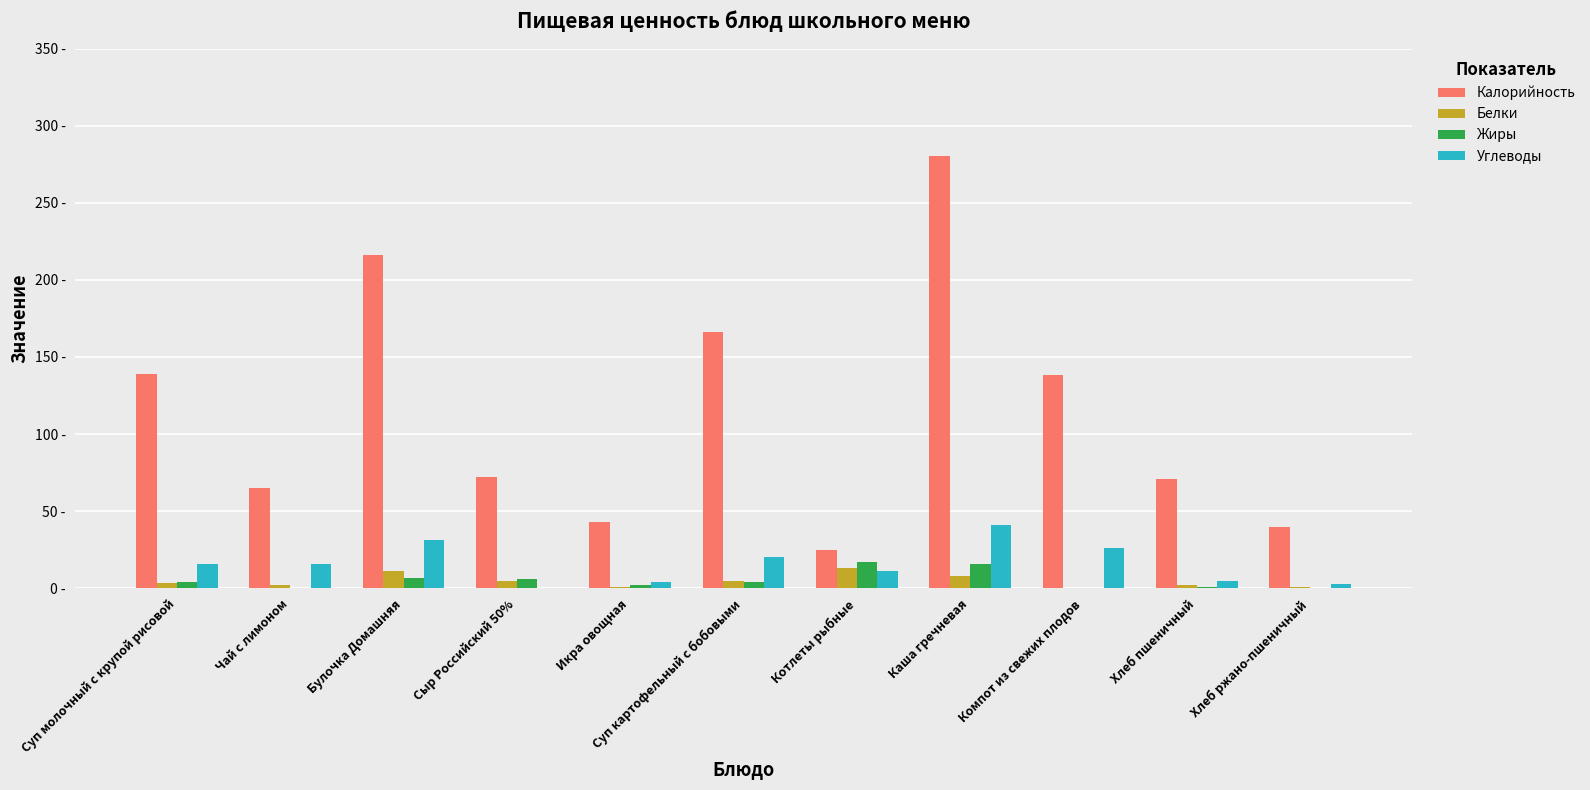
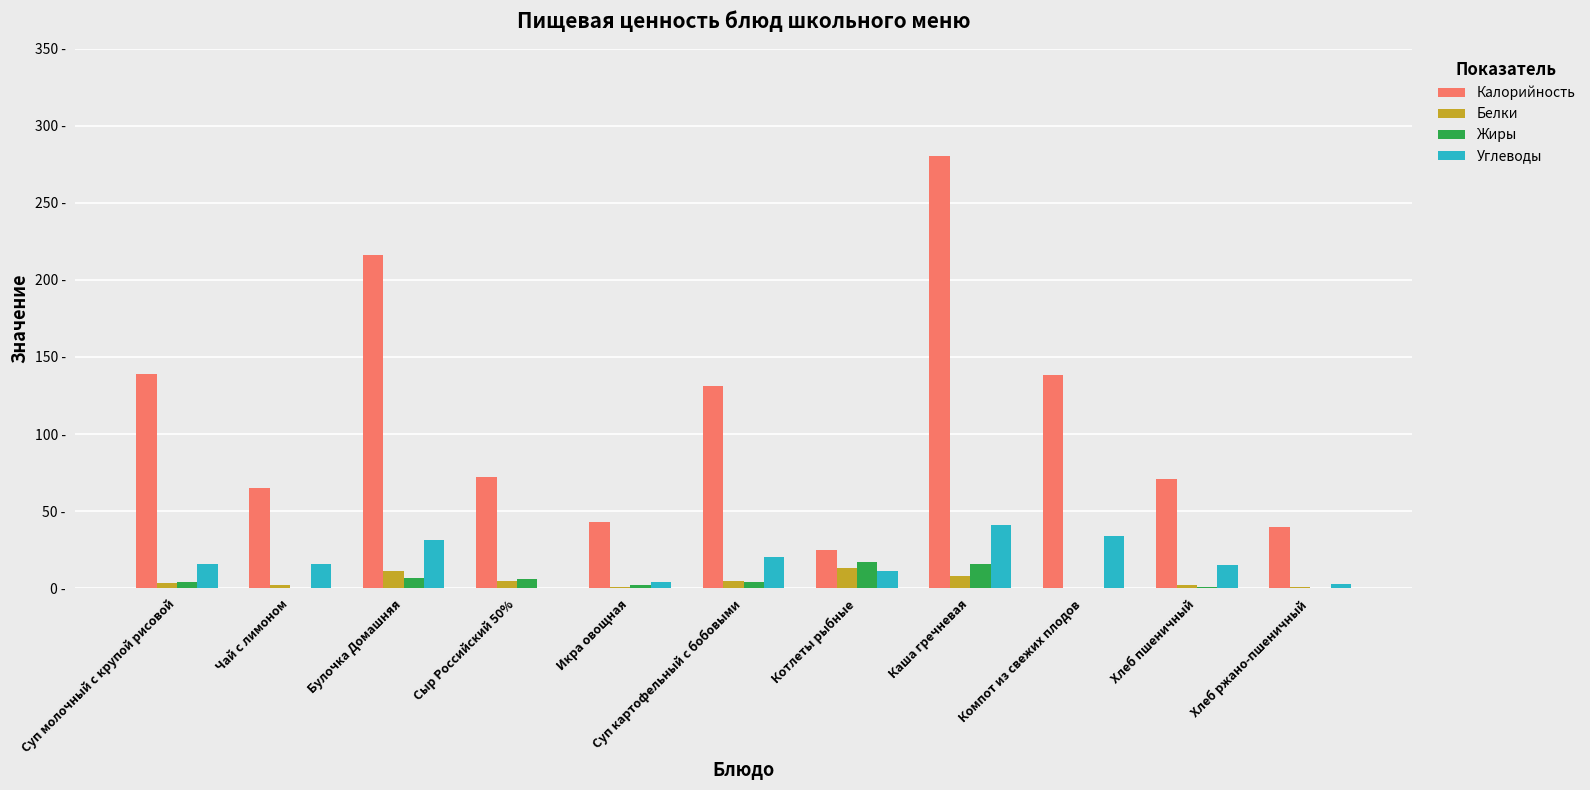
  {
    "Калорийность": {
      "Суп молочный с крупой рисовой": "139 -",
      "Чай с лимоном": "65 -",
      "Булочка Домашняя": "216 -",
      "Сыр Российский 50%": "72 -",
      "Икра овощная": "43 -",
-     "Суп картофельный с бобовыми": "166 -",
+     "Суп картофельный с бобовыми": "131 -",
      "Котлеты рыбные": "25 -",
      "Каша гречневая": "280 -",
      "Компот из свежих плодов": "138 -",
      "Хлеб пшеничный": "71 -",
      "Хлеб ржано-пшеничный": "40 -"
    },
    "Белки": {
      "Суп молочный с крупой рисовой": "4 -",
      "Чай с лимоном": "2 -",
      "Булочка Домашняя": "11 -",
      "Сыр Российский 50%": "5 -",
      "Суп картофельный с бобовыми": "5 -",
      "Котлеты рыбные": "13 -",
      "Каша гречневая": "8 -",
      "Компот из свежих плодов": "0 -",
      "Хлеб пшеничный": "2 -"
    },
    "Жиры": {
      "Суп молочный с крупой рисовой": "4 -",
      "Чай с лимоном": "0 -",
      "Булочка Домашняя": "7 -",
      "Сыр Российский 50%": "6 -",
      "Икра овощная": "2 -",
      "Суп картофельный с бобовыми": "4 -",
      "Котлеты рыбные": "17 -",
      "Каша гречневая": "16 -",
      "Компот из свежих плодов": "0 -",
      "Хлеб ржано-пшеничный": "0 -"
    },
    "Углеводы": {
      "Суп молочный с крупой рисовой": "16 -",
      "Чай с лимоном": "16 -",
      "Булочка Домашняя": "31 -",
      "Сыр Российский 50%": "0 -",
      "Икра овощная": "4 -",
      "Суп картофельный с бобовыми": "20 -",
      "Котлеты рыбные": "11 -",
      "Каша гречневая": "41 -",
-     "Компот из свежих плодов": "26 -",
-     "Хлеб пшеничный": "5 -",
+     "Компот из свежих плодов": "34 -",
+     "Хлеб пшеничный": "15 -",
      "Хлеб ржано-пшеничный": "3 -"
    }
  }
